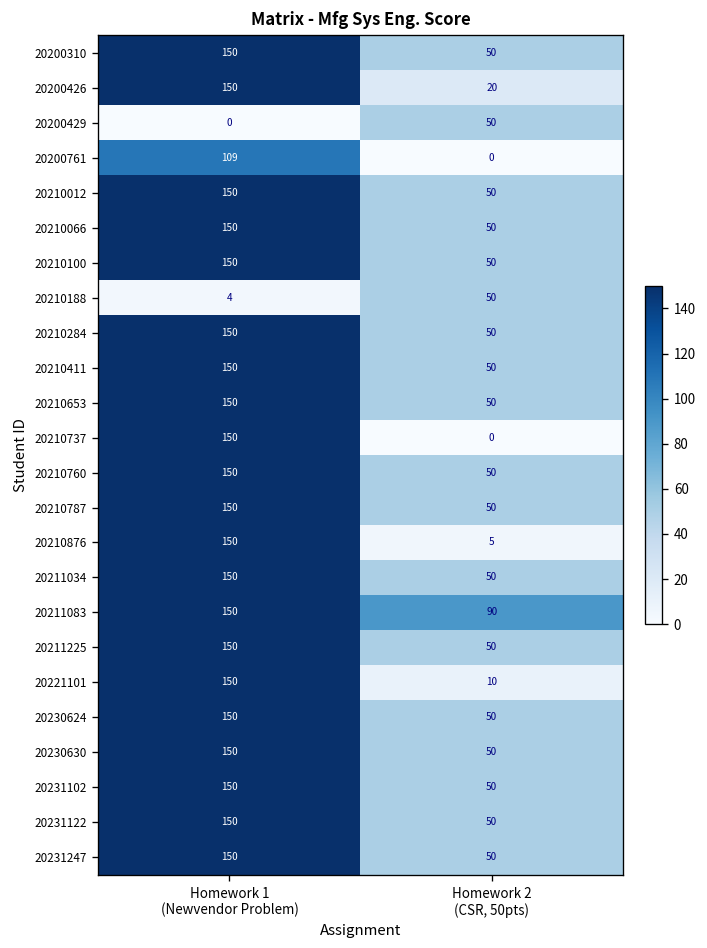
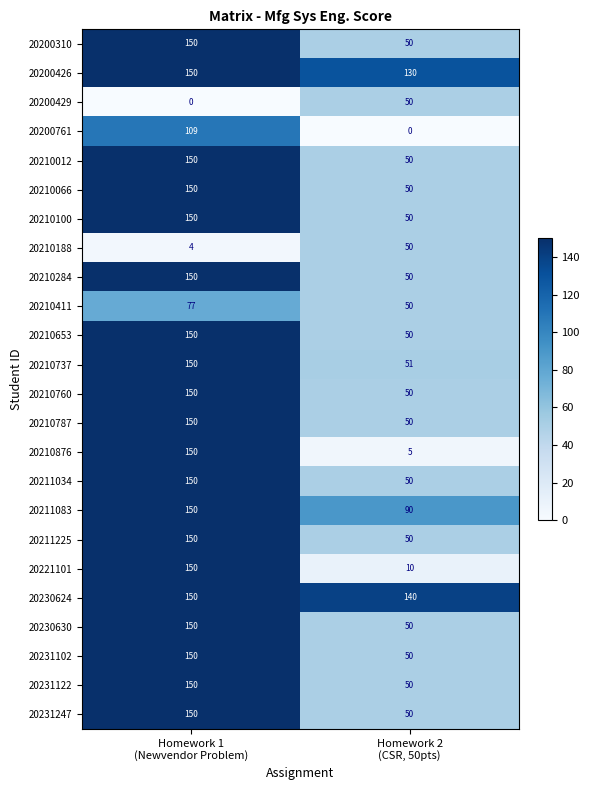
  {
    "20200310": {
      "Homework 1 (Newvendor Problem)": 150,
      "Homework 2 (CSR, 50pts)": 50
    },
    "20200426": {
      "Homework 1 (Newvendor Problem)": 150,
-     "Homework 2 (CSR, 50pts)": 20
+     "Homework 2 (CSR, 50pts)": 130
    },
    "20200429": {
      "Homework 1 (Newvendor Problem)": 0,
      "Homework 2 (CSR, 50pts)": 50
    },
    "20200761": {
      "Homework 1 (Newvendor Problem)": 109,
      "Homework 2 (CSR, 50pts)": 0
    },
    "20210012": {
      "Homework 1 (Newvendor Problem)": 150,
      "Homework 2 (CSR, 50pts)": 50
    },
    "20210066": {
      "Homework 1 (Newvendor Problem)": 150,
      "Homework 2 (CSR, 50pts)": 50
    },
    "20210100": {
      "Homework 1 (Newvendor Problem)": 150,
      "Homework 2 (CSR, 50pts)": 50
    },
    "20210188": {
      "Homework 1 (Newvendor Problem)": 4,
      "Homework 2 (CSR, 50pts)": 50
    },
    "20210284": {
      "Homework 1 (Newvendor Problem)": 150,
      "Homework 2 (CSR, 50pts)": 50
    },
    "20210411": {
-     "Homework 1 (Newvendor Problem)": 150,
+     "Homework 1 (Newvendor Problem)": 77,
      "Homework 2 (CSR, 50pts)": 50
    },
    "20210653": {
      "Homework 1 (Newvendor Problem)": 150,
      "Homework 2 (CSR, 50pts)": 50
    },
    "20210737": {
      "Homework 1 (Newvendor Problem)": 150,
-     "Homework 2 (CSR, 50pts)": 0
+     "Homework 2 (CSR, 50pts)": 51
    },
    "20210760": {
      "Homework 1 (Newvendor Problem)": 150,
      "Homework 2 (CSR, 50pts)": 50
    },
    "20210787": {
      "Homework 1 (Newvendor Problem)": 150,
      "Homework 2 (CSR, 50pts)": 50
    },
    "20210876": {
      "Homework 1 (Newvendor Problem)": 150,
      "Homework 2 (CSR, 50pts)": 5
    },
    "20211034": {
      "Homework 1 (Newvendor Problem)": 150,
      "Homework 2 (CSR, 50pts)": 50
    },
    "20211083": {
      "Homework 1 (Newvendor Problem)": 150,
      "Homework 2 (CSR, 50pts)": 90
    },
    "20211225": {
      "Homework 1 (Newvendor Problem)": 150,
      "Homework 2 (CSR, 50pts)": 50
    },
    "20221101": {
      "Homework 1 (Newvendor Problem)": 150,
      "Homework 2 (CSR, 50pts)": 10
    },
    "20230624": {
      "Homework 1 (Newvendor Problem)": 150,
-     "Homework 2 (CSR, 50pts)": 50
+     "Homework 2 (CSR, 50pts)": 140
    },
    "20230630": {
      "Homework 1 (Newvendor Problem)": 150,
      "Homework 2 (CSR, 50pts)": 50
    },
    "20231102": {
      "Homework 1 (Newvendor Problem)": 150,
      "Homework 2 (CSR, 50pts)": 50
    },
    "20231122": {
      "Homework 1 (Newvendor Problem)": 150,
      "Homework 2 (CSR, 50pts)": 50
    },
    "20231247": {
      "Homework 1 (Newvendor Problem)": 150,
      "Homework 2 (CSR, 50pts)": 50
    }
  }
